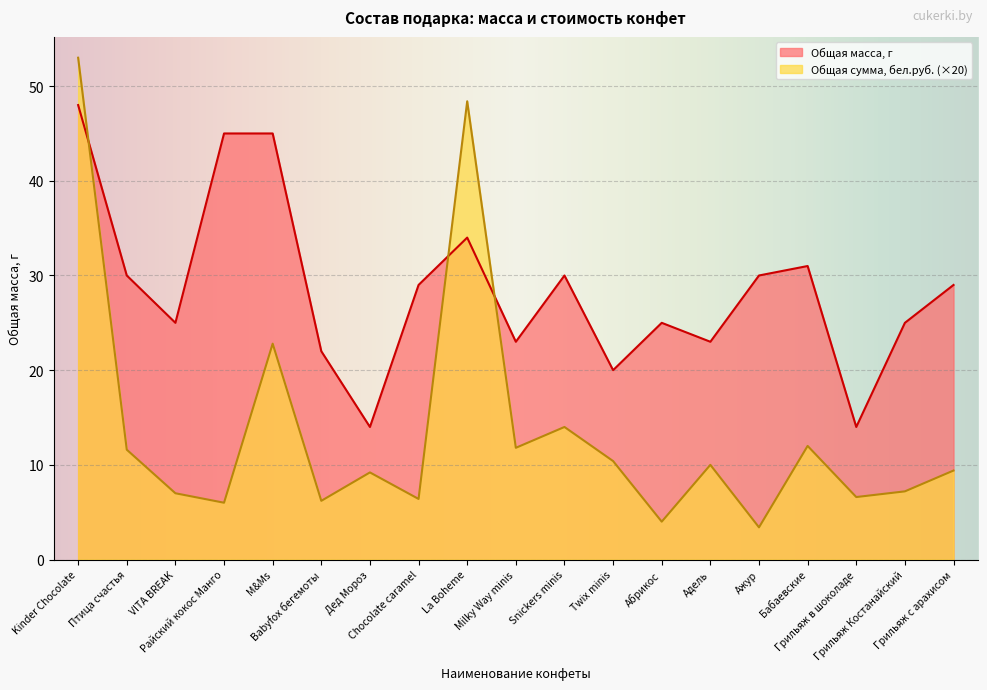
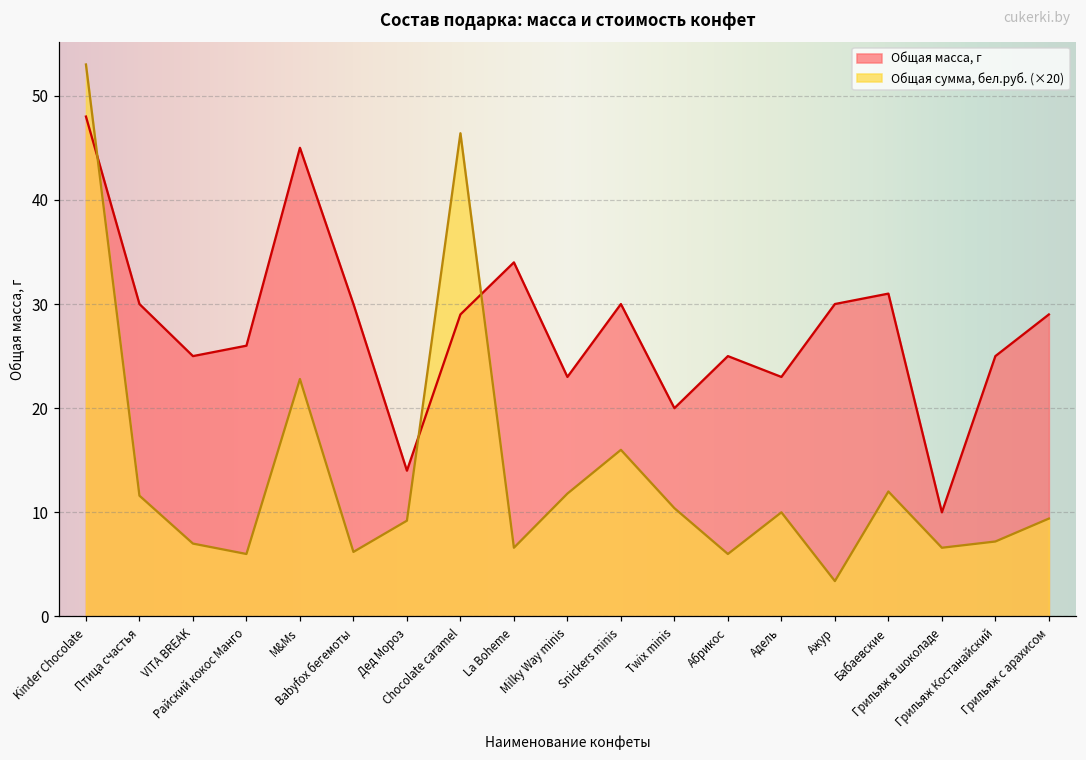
  {
    "Общая масса, г": {
      "Kinder Chocolate": 48,
      "Птица счастья": 30,
      "VITA BREAK": 25,
-     "Райский кокос Манго": 45,
+     "Райский кокос Манго": 26,
      "M&Ms": 45,
-     "Babyfox бегемоты": 22,
+     "Babyfox бегемоты": 30,
      "Дед Мороз": 14,
      "Chocolate caramel": 29,
      "La Boheme": 34,
      "Milky Way minis": 23,
      "Snickers minis": 30,
      "Twix minis": 20,
      "Абрикос": 25,
      "Адель": 23,
      "Ажур": 30,
      "Бабаевские": 31,
-     "Грильяж в шоколаде": 14,
+     "Грильяж в шоколаде": 10,
      "Грильяж Костанайский": 25,
      "Грильяж с арахисом": 29
    },
    "Общая сумма, бел.руб. (×20)": {
      "Kinder Chocolate": 53,
      "Птица счастья": 12,
      "VITA BREAK": 7,
      "Райский кокос Манго": 6,
      "M&Ms": 23,
      "Babyfox бегемоты": 6,
      "Дед Мороз": 9,
-     "Chocolate caramel": 6,
-     "La Boheme": 48,
+     "Chocolate caramel": 46,
+     "La Boheme": 7,
      "Milky Way minis": 12,
-     "Snickers minis": 14,
+     "Snickers minis": 16,
      "Twix minis": 10,
-     "Абрикос": 4,
+     "Абрикос": 6,
      "Адель": 10,
      "Ажур": 3,
      "Бабаевские": 12,
      "Грильяж в шоколаде": 7,
      "Грильяж Костанайский": 7,
      "Грильяж с арахисом": 9
    }
  }
